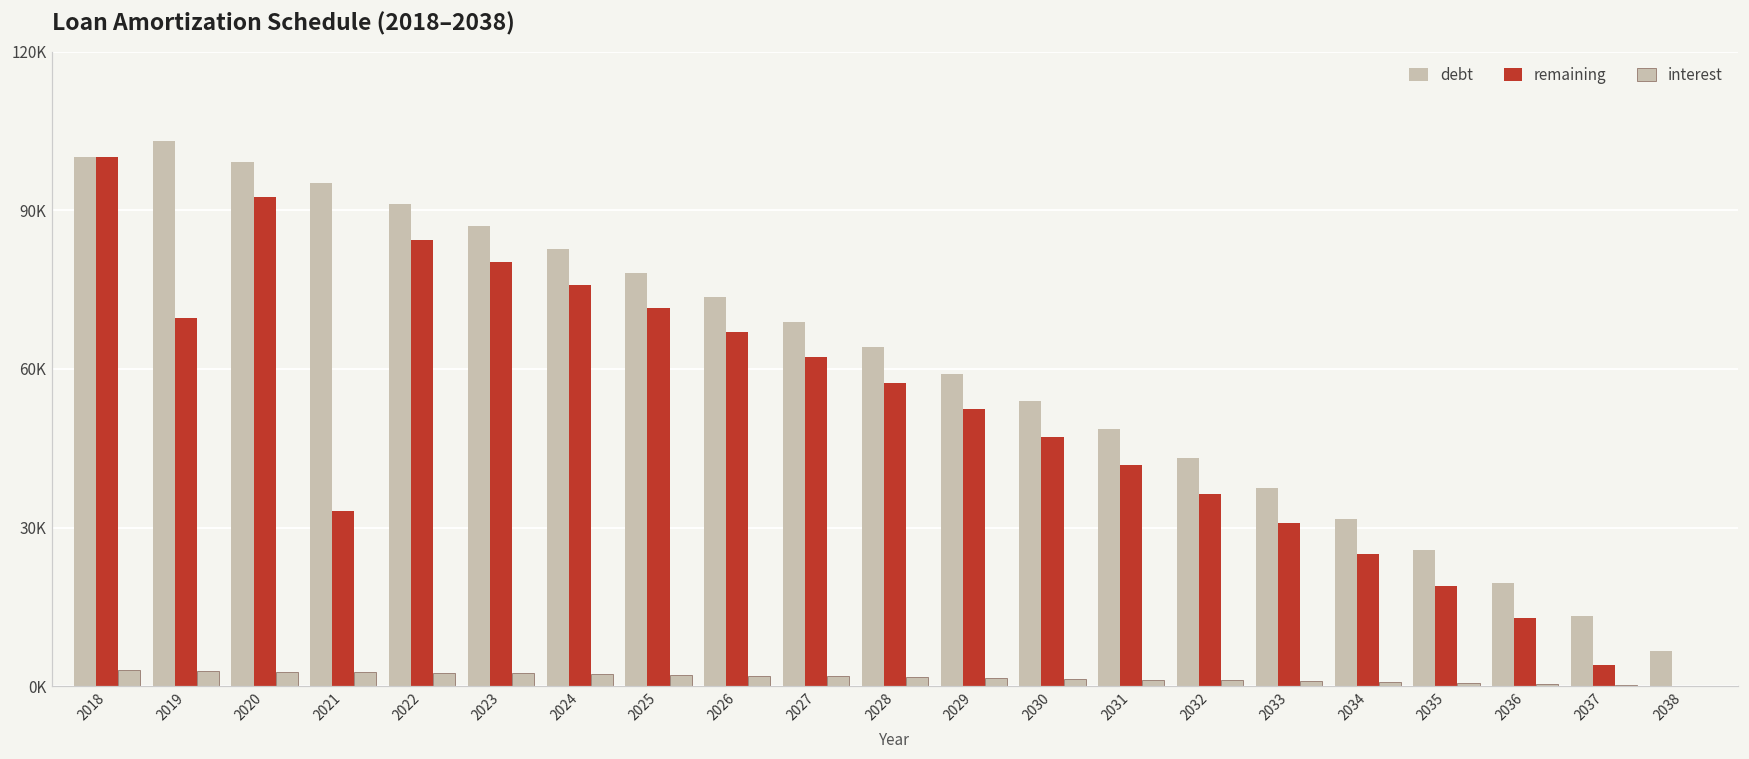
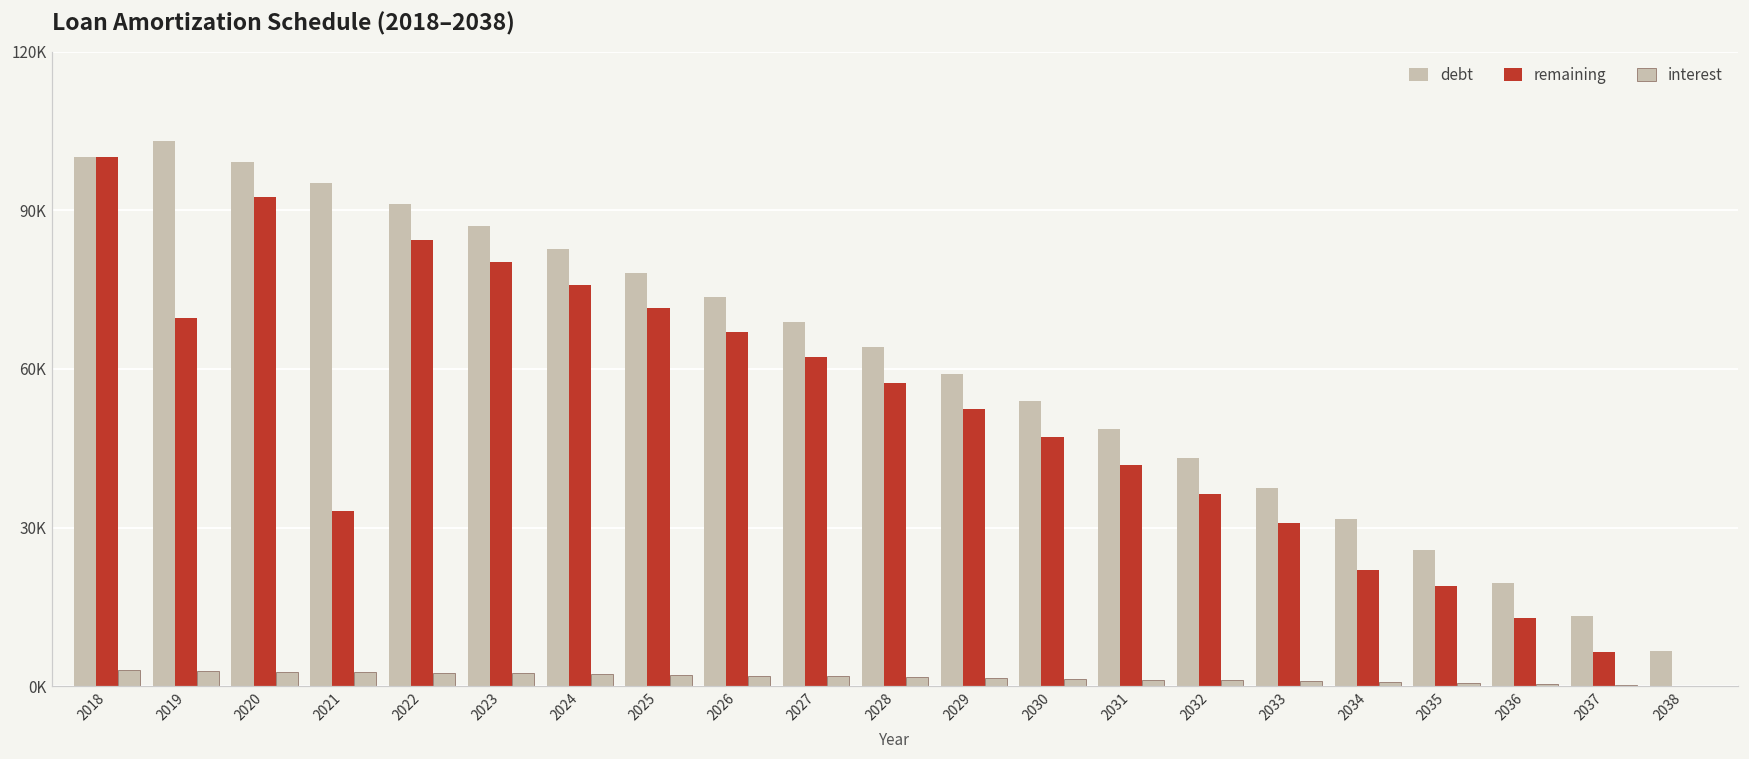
  {
    "remaining": {
      "2018": 100000,
      "2019": 70000,
      "2020": 92000,
      "2021": 33000,
      "2022": 84000,
      "2023": 80000,
      "2024": 76000,
      "2025": 71000,
      "2026": 67000,
      "2027": 62000,
      "2028": 57000,
      "2029": 52000,
      "2030": 47000,
      "2031": 42000,
      "2032": 36000,
      "2033": 31000,
-     "2034": 25000,
+     "2034": 22000,
      "2035": 19000,
      "2036": 13000,
-     "2037": 4000,
+     "2037": 7000,
      "2038": 0
    }
  }
